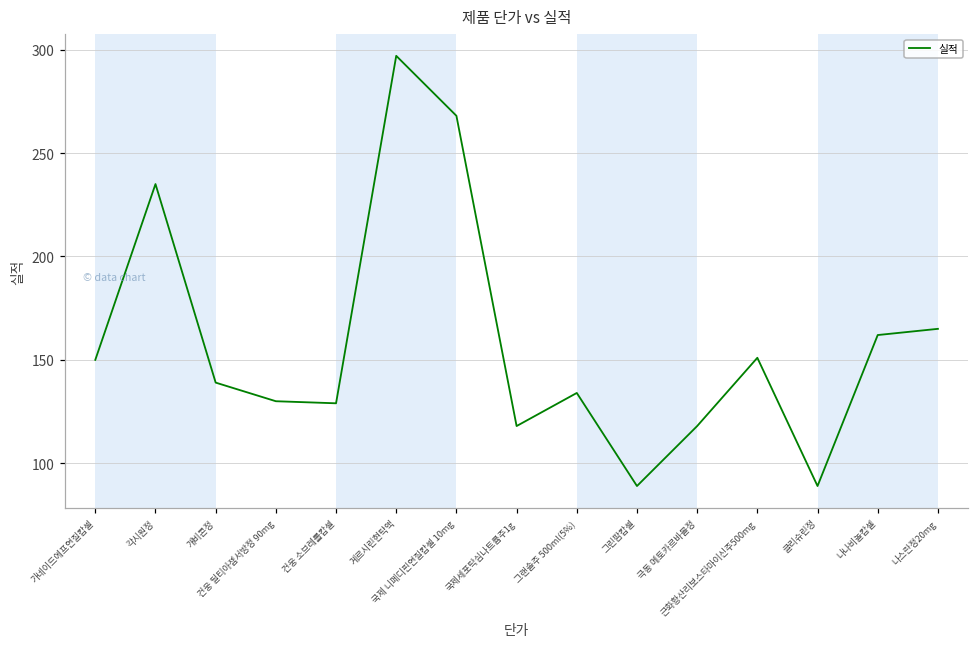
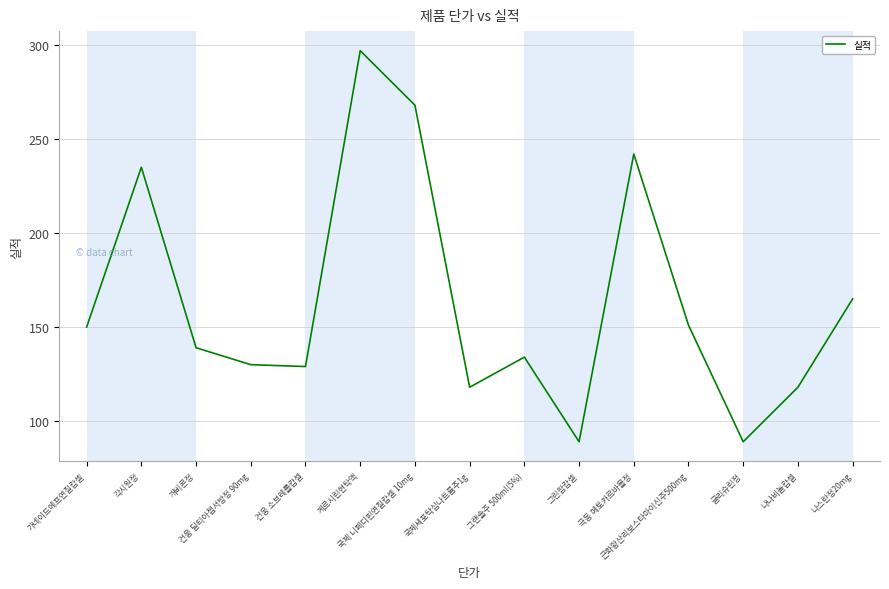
  {
    "가네이드에프연질캅셀": 150,
    "각시원정": 235,
    "개비콘정": 139,
    "건웅 딜티아젬서방정 90mg": 130,
    "건웅 소브레롤캅셀": 129,
    "게르시린현탁액": 297,
    "국제 니페디핀연질캅셀 10mg": 268,
    "국제세포탁심나트륨주1g": 118,
    "그랜솔주 500ml(5%)": 134,
    "그린팜캅셀": 89,
-   "극동 메토카르바몰정": 118,
+   "극동 메토카르바몰정": 242,
    "근화황산리보스타마이신주500mg": 151,
    "글리슈린정": 89,
-   "나나비놀캅셀": 162,
+   "나나비놀캅셀": 118,
    "나스란정20mg": 165
  }
